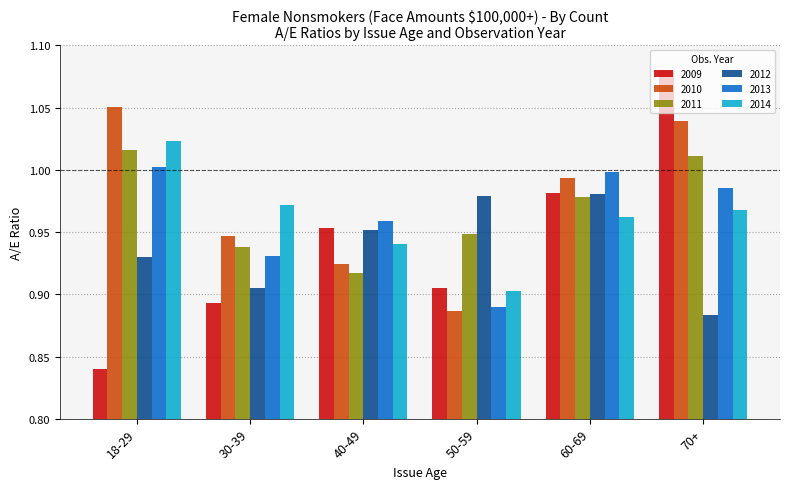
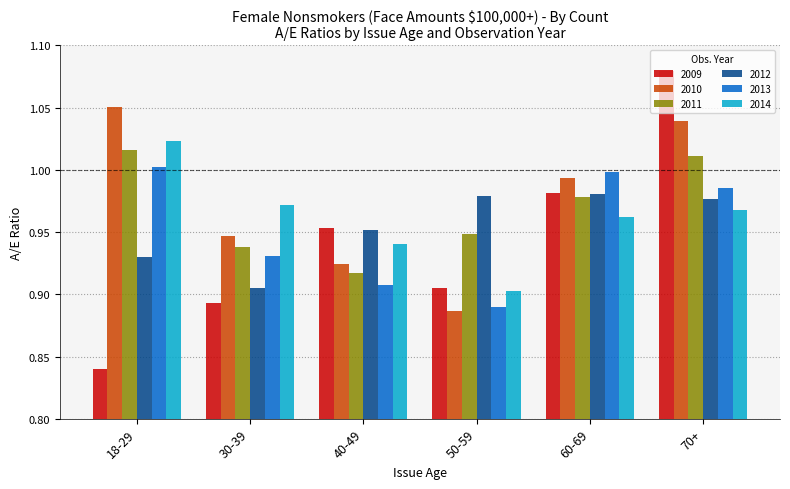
  {
    "2009": {
      "18-29": 0.840,
      "30-39": 0.893,
      "40-49": 0.953,
      "50-59": 0.905,
      "60-69": 0.981
    },
    "2010": {
      "18-29": 1.050,
      "30-39": 0.947,
      "40-49": 0.924,
      "50-59": 0.887,
      "60-69": 0.994,
      "70+": 1.039
    },
    "2011": {
      "18-29": 1.016,
      "30-39": 0.938,
      "40-49": 0.917,
      "50-59": 0.948,
      "60-69": 0.978,
      "70+": 1.011
    },
    "2012": {
      "18-29": 0.930,
      "30-39": 0.905,
      "40-49": 0.952,
      "50-59": 0.979,
      "60-69": 0.980,
-     "70+": 0.883
+     "70+": 0.977
    },
    "2013": {
      "18-29": 1.002,
      "30-39": 0.931,
-     "40-49": 0.959,
+     "40-49": 0.907,
      "50-59": 0.890,
      "60-69": 0.998,
      "70+": 0.986
    },
    "2014": {
      "18-29": 1.024,
      "30-39": 0.971,
      "40-49": 0.941,
      "50-59": 0.902,
      "60-69": 0.962,
      "70+": 0.968
    }
  }
